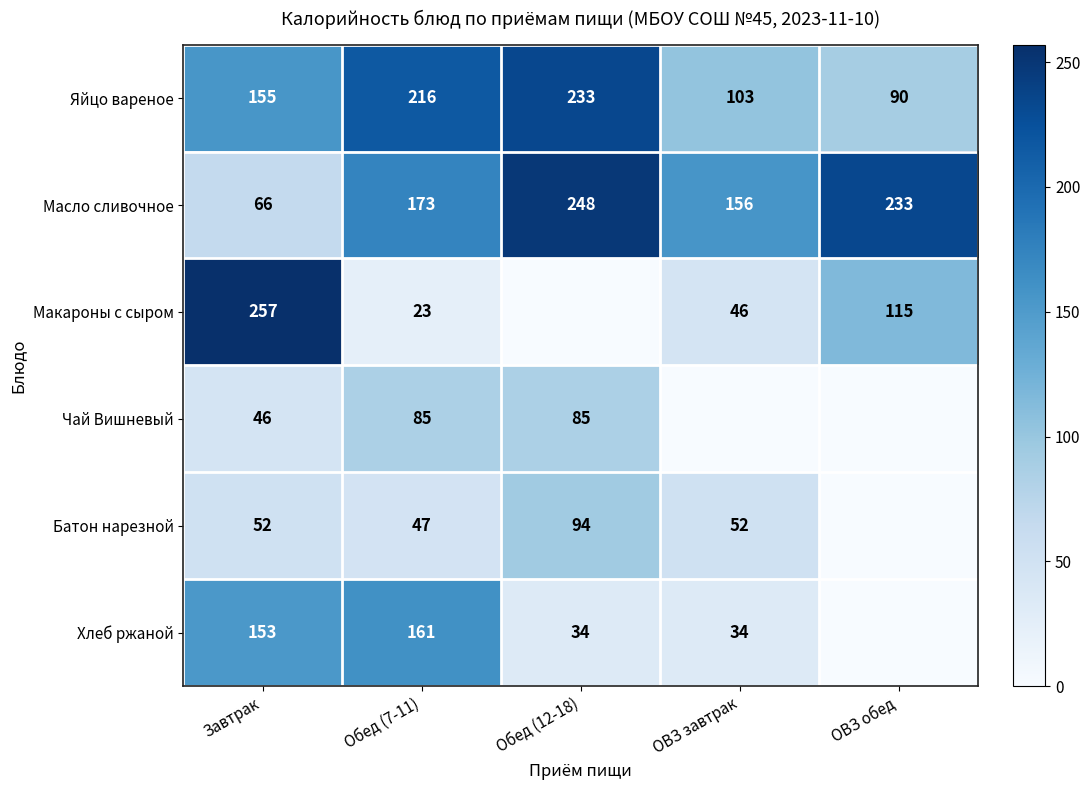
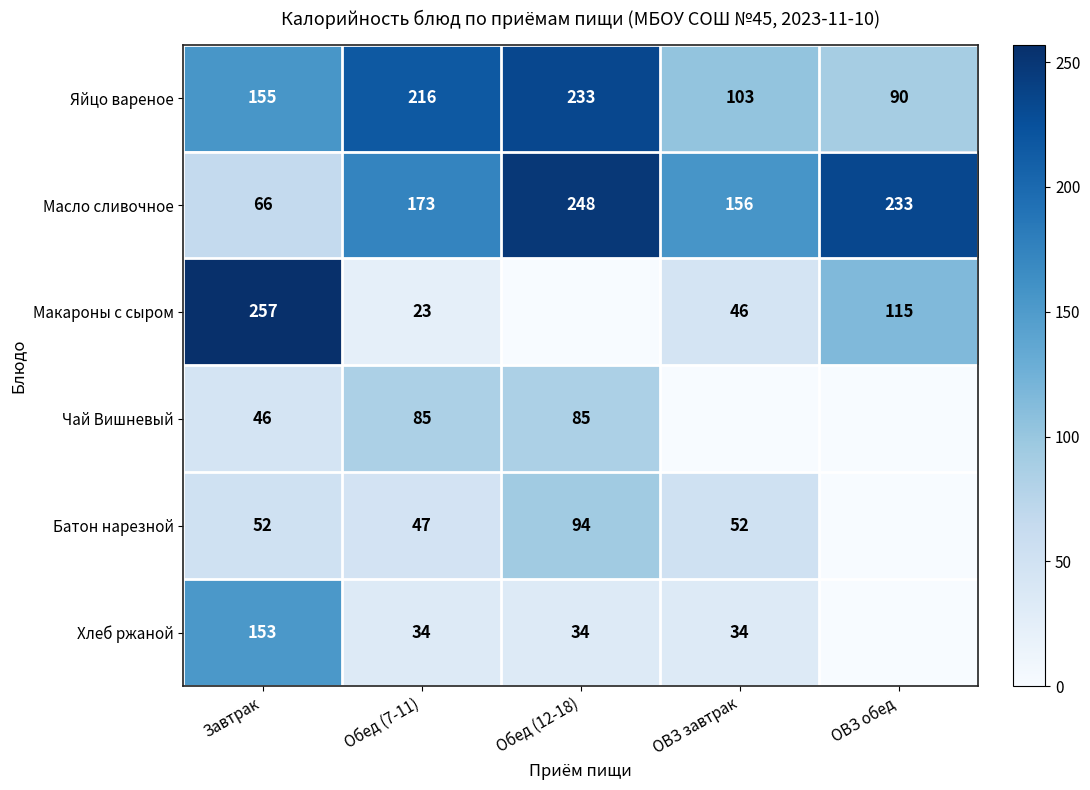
  {
    "Яйцо вареное": {
      "Завтрак": 155,
      "Обед (7-11)": 216,
      "Обед (12-18)": 233,
      "ОВЗ завтрак": 103,
      "ОВЗ обед": 90
    },
    "Масло сливочное": {
      "Завтрак": 66,
      "Обед (7-11)": 173,
      "Обед (12-18)": 248,
      "ОВЗ завтрак": 156,
      "ОВЗ обед": 233
    },
    "Макароны с сыром": {
      "Завтрак": 257,
      "Обед (7-11)": 23,
      "ОВЗ завтрак": 46,
      "ОВЗ обед": 115
    },
    "Чай Вишневый": {
      "Завтрак": 46,
      "Обед (7-11)": 85,
      "Обед (12-18)": 85
    },
    "Батон нарезной": {
      "Завтрак": 52,
      "Обед (7-11)": 47,
      "Обед (12-18)": 94,
      "ОВЗ завтрак": 52
    },
    "Хлеб ржаной": {
      "Завтрак": 153,
-     "Обед (7-11)": 161,
+     "Обед (7-11)": 34,
      "Обед (12-18)": 34,
      "ОВЗ завтрак": 34
    }
  }
